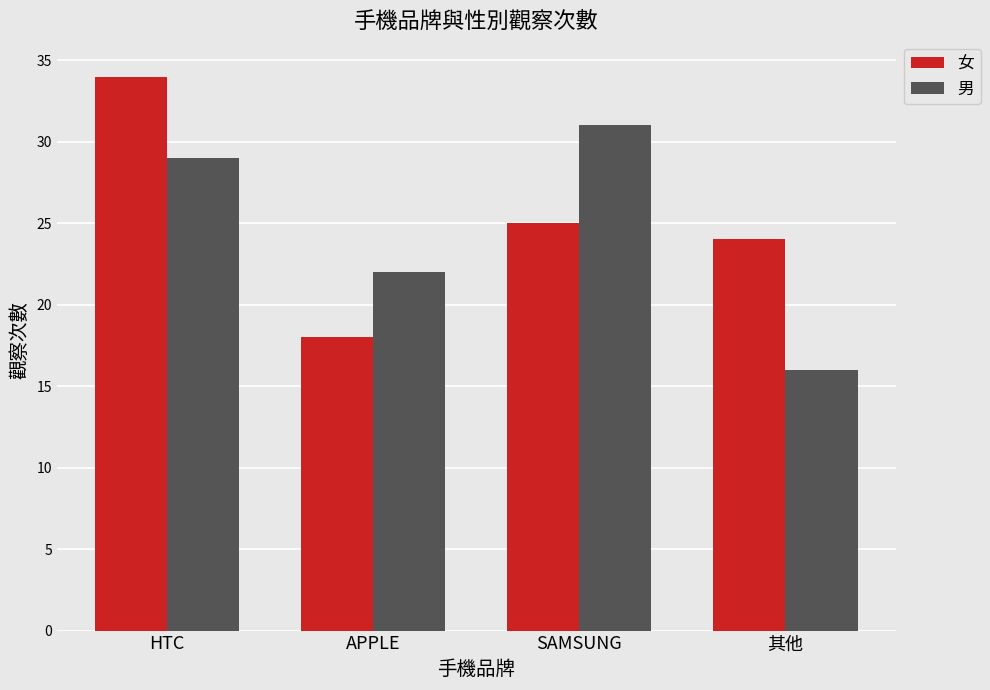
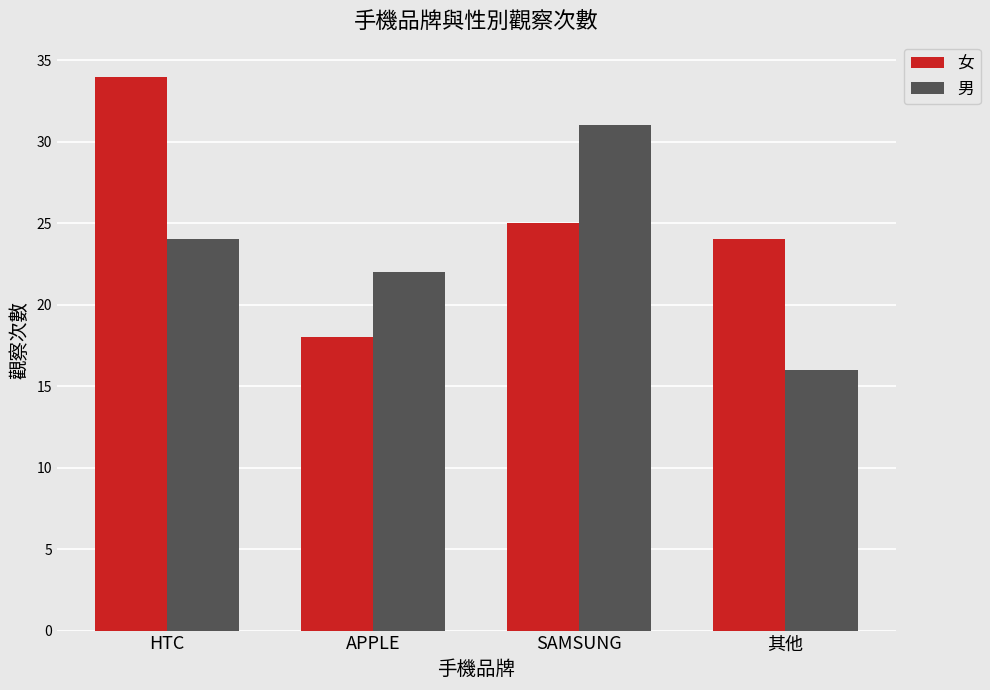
  {
    "女": {
      "HTC": 34,
      "APPLE": 18,
      "SAMSUNG": 25,
      "其他": 24
    },
    "男": {
-     "HTC": 29,
+     "HTC": 24,
      "APPLE": 22,
      "SAMSUNG": 31,
      "其他": 16
    }
  }
